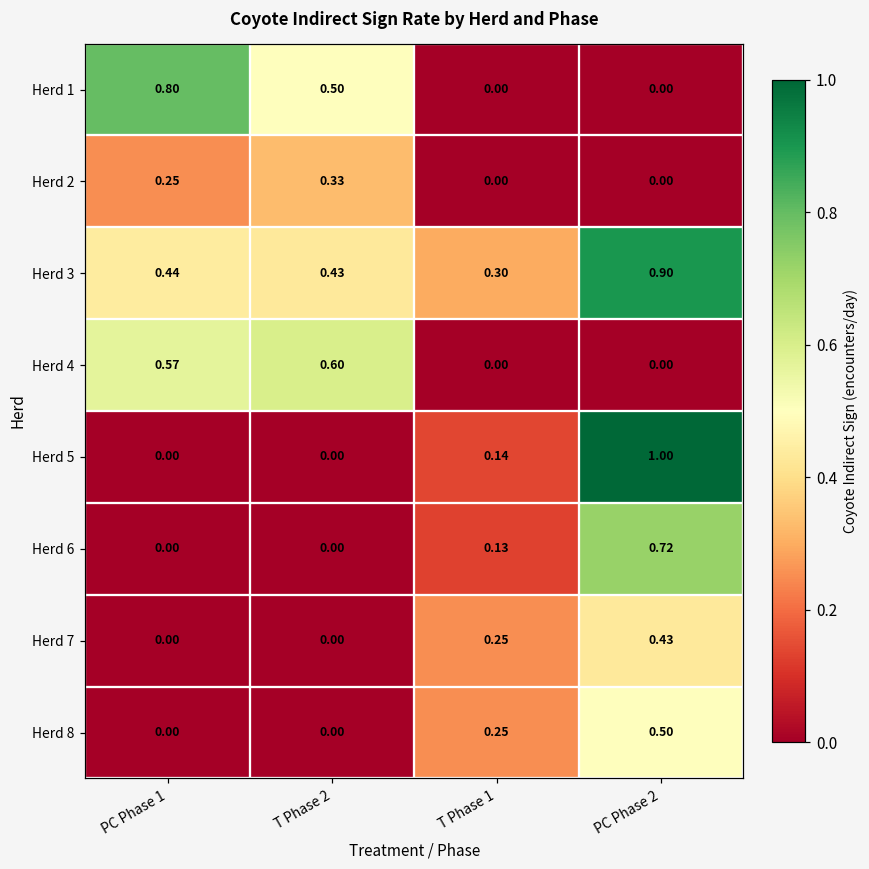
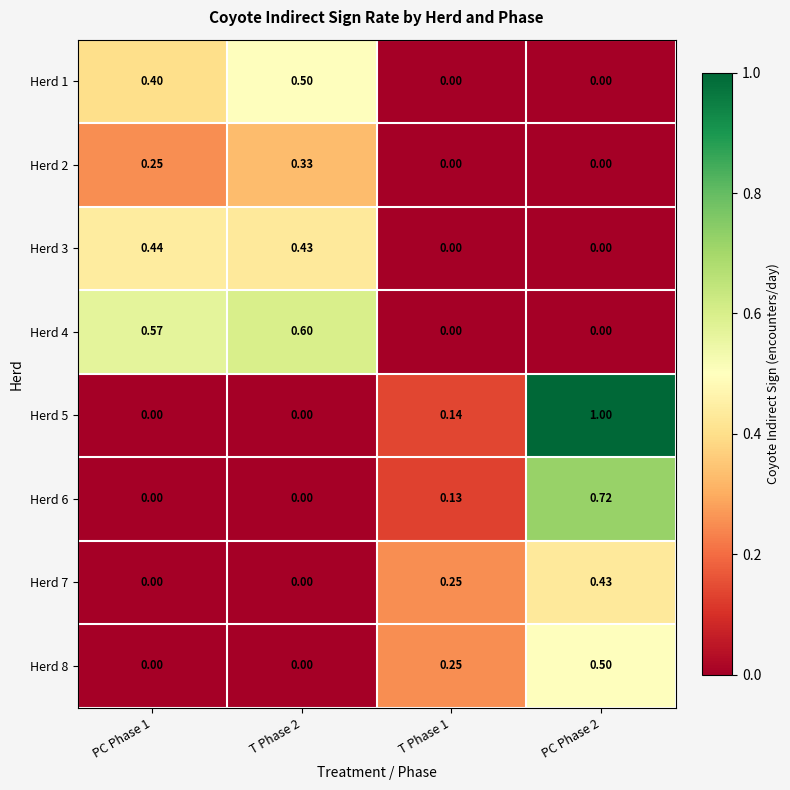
  {
    "Herd 1": {
-     "PC Phase 1": 0.80,
+     "PC Phase 1": 0.40,
      "T Phase 2": 0.50,
      "T Phase 1": 0.00,
      "PC Phase 2": 0.00
    },
    "Herd 2": {
      "PC Phase 1": 0.25,
      "T Phase 2": 0.33,
      "T Phase 1": 0.00,
      "PC Phase 2": 0.00
    },
    "Herd 3": {
      "PC Phase 1": 0.44,
      "T Phase 2": 0.43,
-     "T Phase 1": 0.30,
-     "PC Phase 2": 0.90
+     "T Phase 1": 0.00,
+     "PC Phase 2": 0.00
    },
    "Herd 4": {
      "PC Phase 1": 0.57,
      "T Phase 2": 0.60,
      "T Phase 1": 0.00,
      "PC Phase 2": 0.00
    },
    "Herd 5": {
      "PC Phase 1": 0.00,
      "T Phase 2": 0.00,
      "T Phase 1": 0.14,
      "PC Phase 2": 1.00
    },
    "Herd 6": {
      "PC Phase 1": 0.00,
      "T Phase 2": 0.00,
      "T Phase 1": 0.13,
      "PC Phase 2": 0.72
    },
    "Herd 7": {
      "PC Phase 1": 0.00,
      "T Phase 2": 0.00,
      "T Phase 1": 0.25,
      "PC Phase 2": 0.43
    },
    "Herd 8": {
      "PC Phase 1": 0.00,
      "T Phase 2": 0.00,
      "T Phase 1": 0.25,
      "PC Phase 2": 0.50
    }
  }
